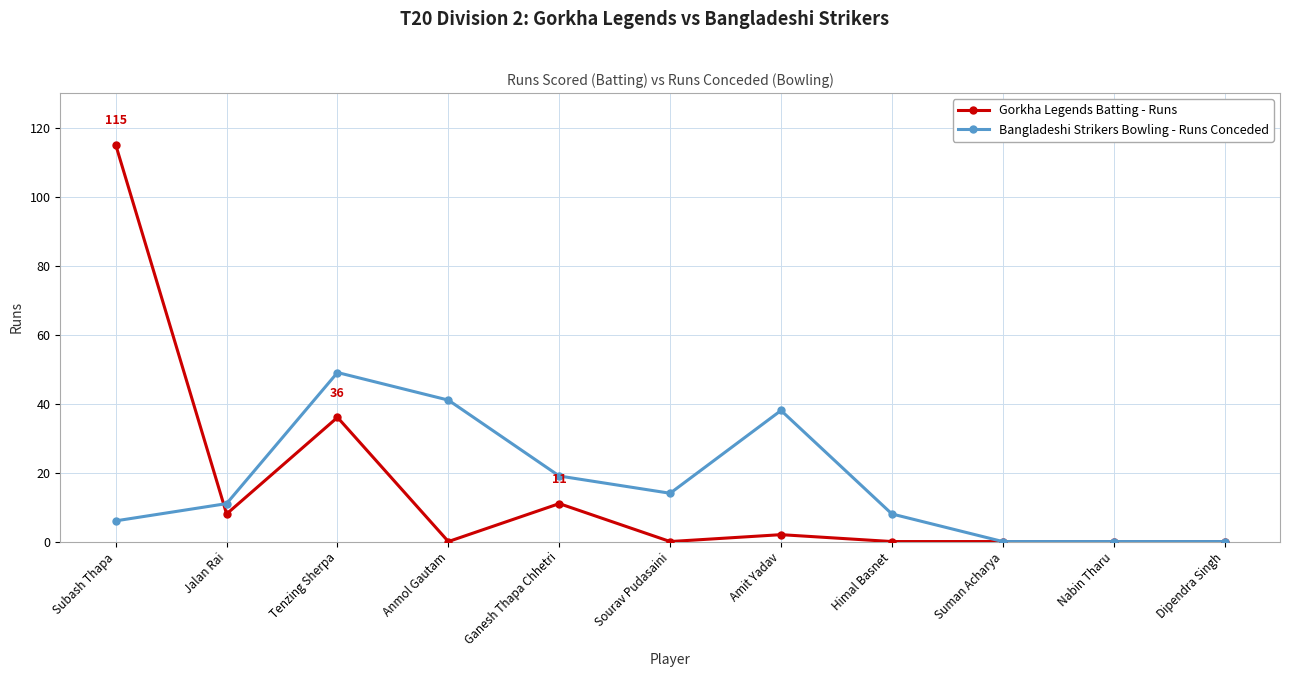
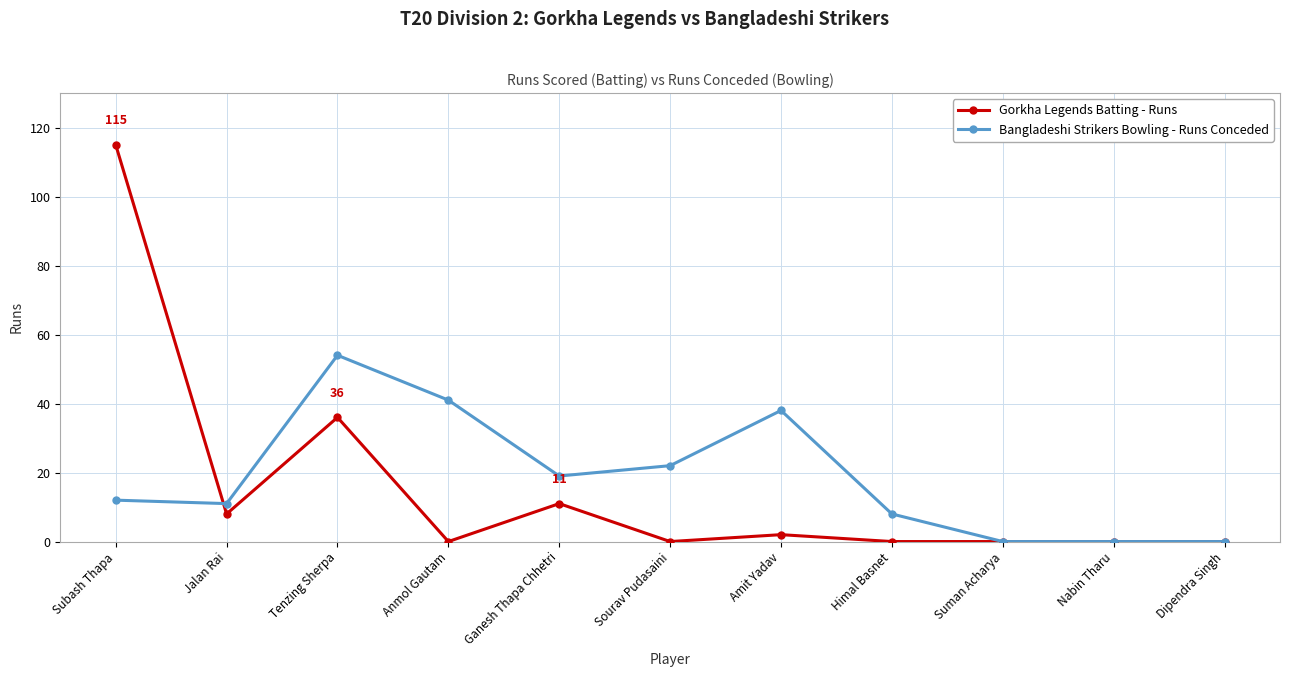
  {
    "Gorkha Legends Batting - Runs": {
      "Subash Thapa": 115,
      "Tenzing Sherpa": 36
    },
    "Bangladeshi Strikers Bowling - Runs Conceded": {
-     "Subash Thapa": 6,
+     "Subash Thapa": 12,
      "Jalan Rai": 11,
-     "Tenzing Sherpa": 49,
+     "Tenzing Sherpa": 54,
      "Anmol Gautam": 41,
-     "Sourav Pudasaini": 14,
+     "Sourav Pudasaini": 22,
      "Amit Yadav": 38,
      "Himal Basnet": 8
    }
  }
